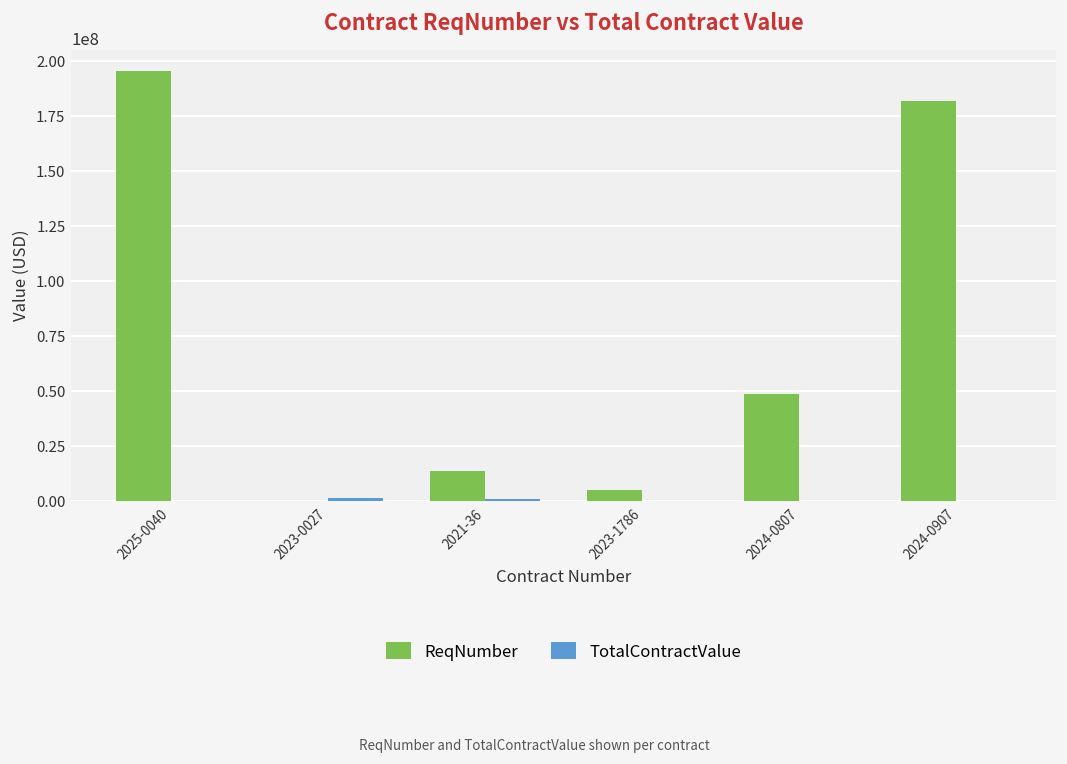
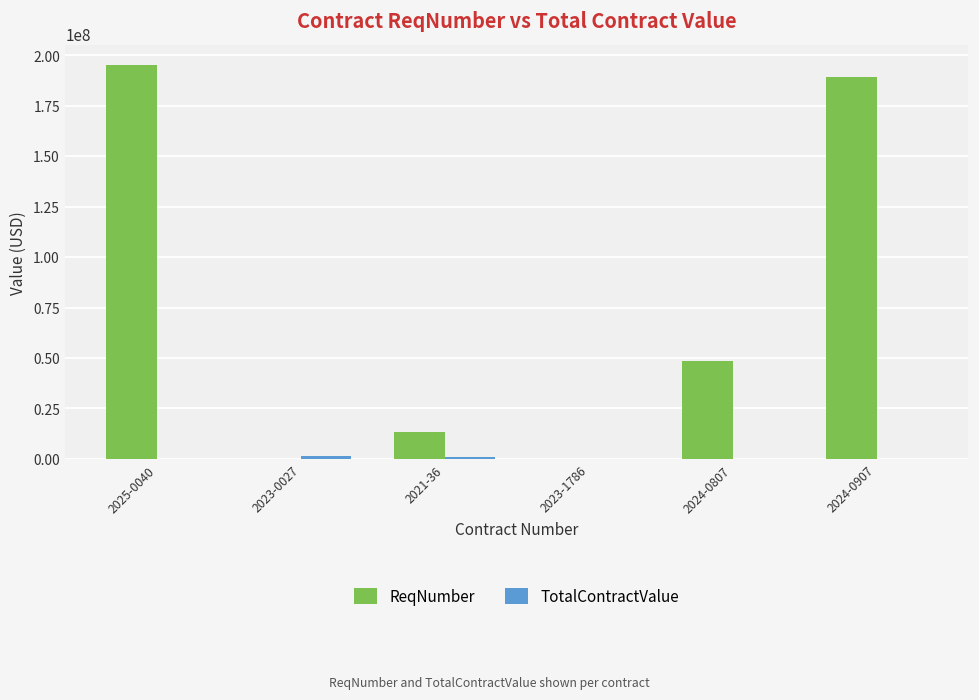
  {
    "ReqNumber": {
      "2025-0040": 195000000,
      "2021-36": 14000000,
-     "2023-1786": 5000000,
+     "2023-1786": 0,
      "2024-0807": 48000000,
-     "2024-0907": 182000000
+     "2024-0907": 189000000
    }
  }
